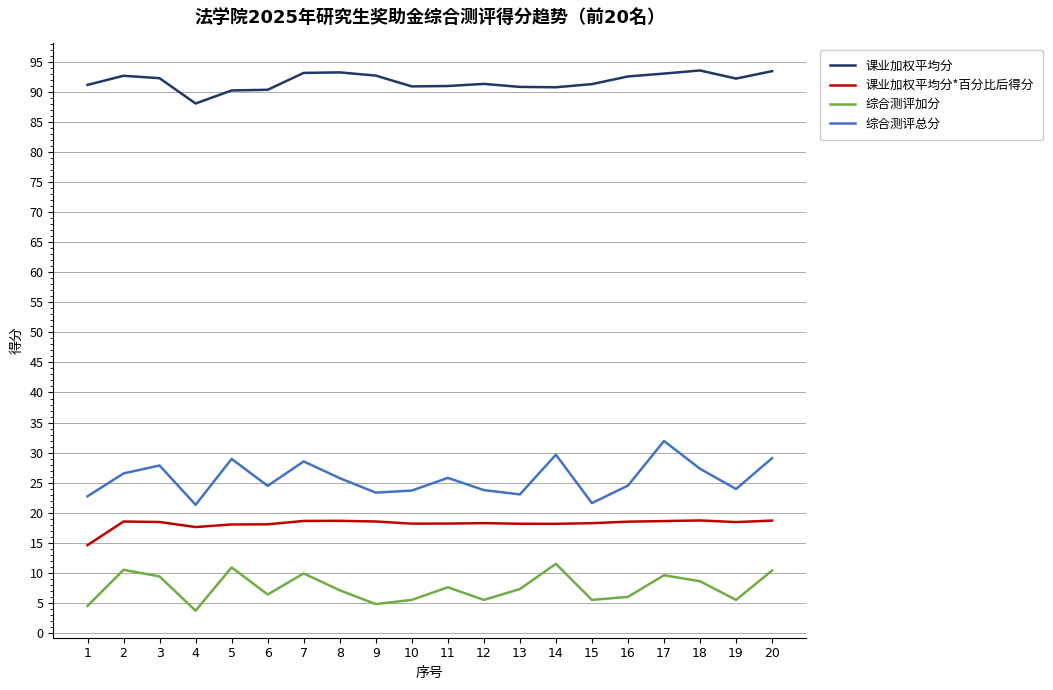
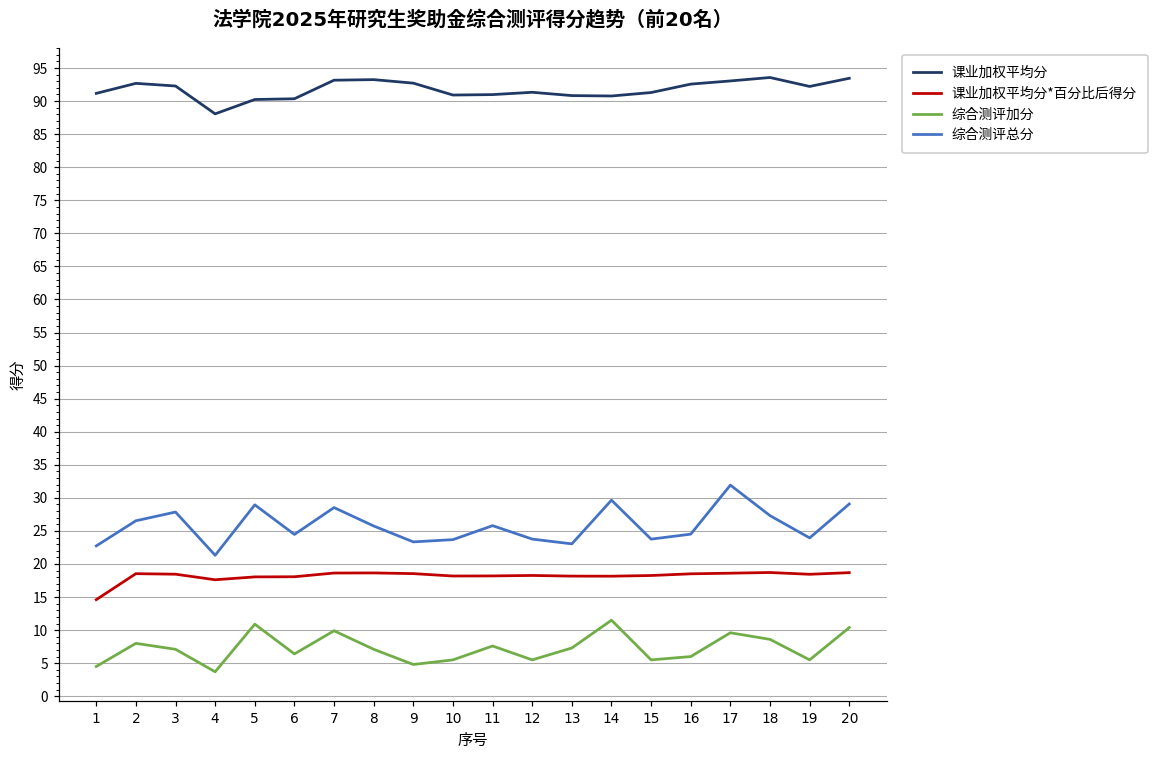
  {
    "课业加权平均分": {
      "1": 91,
      "2": 93,
      "3": 92,
      "4": 88,
      "5": 90,
      "6": 90,
      "7": 93,
      "8": 93,
      "9": 93,
      "10": 91,
      "11": 91,
      "12": 91,
      "13": 91,
      "14": 91,
      "15": 91,
      "16": 93,
      "17": 93,
      "18": 94,
      "19": 92,
      "20": 93
    },
    "课业加权平均分*百分比后得分": {
      "1": 15,
      "2": 19,
      "3": 18,
      "4": 18,
      "5": 18,
      "6": 18,
      "7": 19,
      "8": 19,
      "9": 19,
      "10": 18,
      "11": 18,
      "12": 18,
      "13": 18,
      "14": 18,
      "15": 18,
      "16": 19,
      "17": 19,
      "18": 19,
      "19": 18,
      "20": 19
    },
    "综合测评加分": {
      "1": 5,
-     "2": 11,
-     "3": 9,
+     "2": 8,
+     "3": 7,
      "4": 4,
      "5": 11,
      "6": 6,
      "7": 10,
      "8": 7,
      "9": 5,
      "10": 6,
      "11": 8,
      "12": 6,
      "13": 7,
      "14": 12,
      "15": 6,
      "16": 6,
      "17": 10,
      "18": 9,
      "19": 6,
      "20": 10
    },
    "综合测评总分": {
      "1": 23,
      "2": 27,
      "3": 28,
      "4": 21,
      "5": 29,
      "6": 24,
      "7": 29,
      "8": 26,
      "9": 23,
      "10": 24,
      "11": 26,
      "12": 24,
      "13": 23,
      "14": 30,
-     "15": 22,
+     "15": 24,
      "16": 25,
      "17": 32,
      "18": 27,
      "19": 24,
      "20": 29
    }
  }
